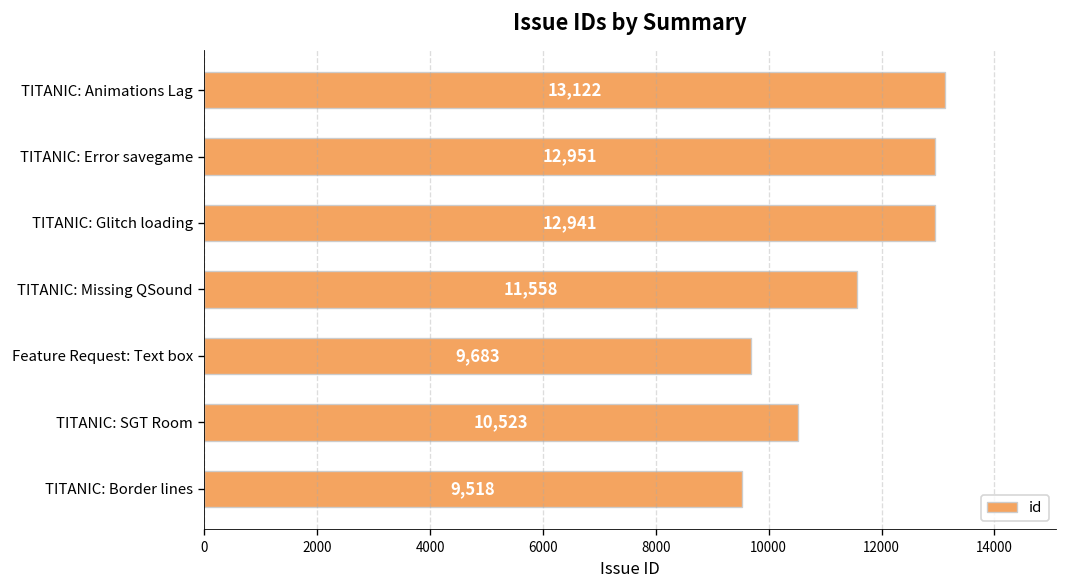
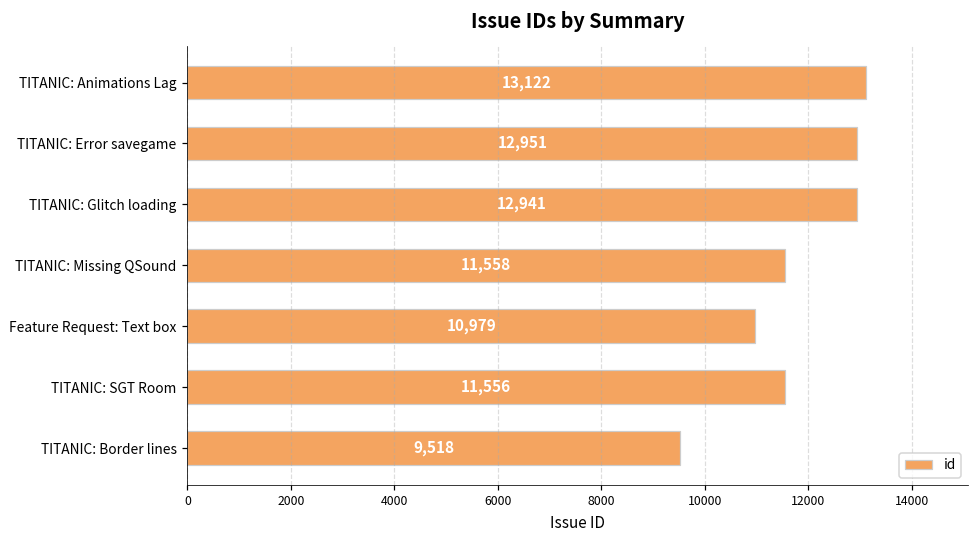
  {
    "TITANIC: Animations Lag": "13,122",
    "TITANIC: Error savegame": "12,951",
    "TITANIC: Glitch loading": "12,941",
    "TITANIC: Missing QSound": "11,558",
-   "Feature Request: Text box": "9,683",
-   "TITANIC: SGT Room": "10,523",
+   "Feature Request: Text box": "10,979",
+   "TITANIC: SGT Room": "11,556",
    "TITANIC: Border lines": "9,518"
  }
